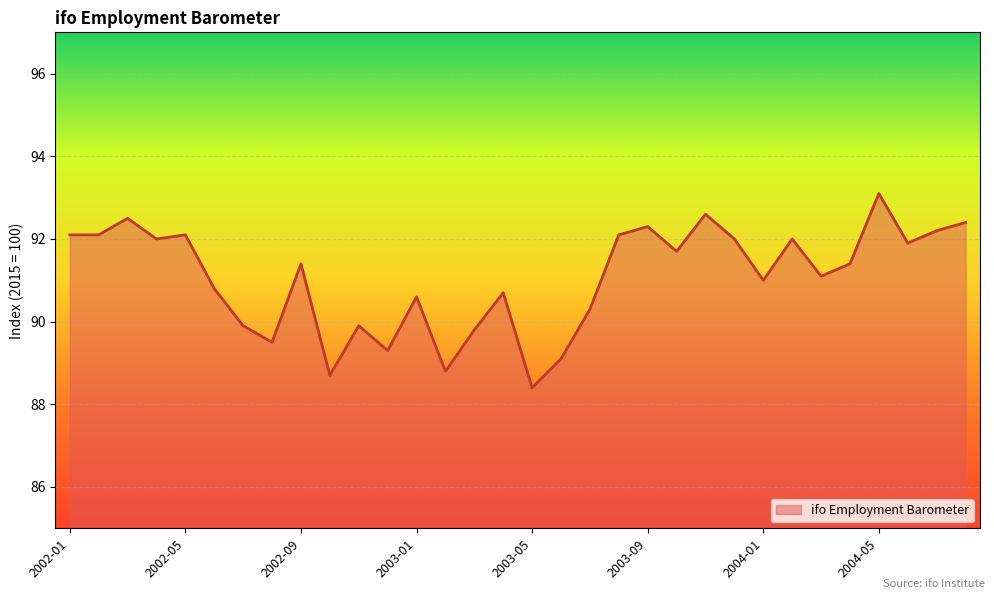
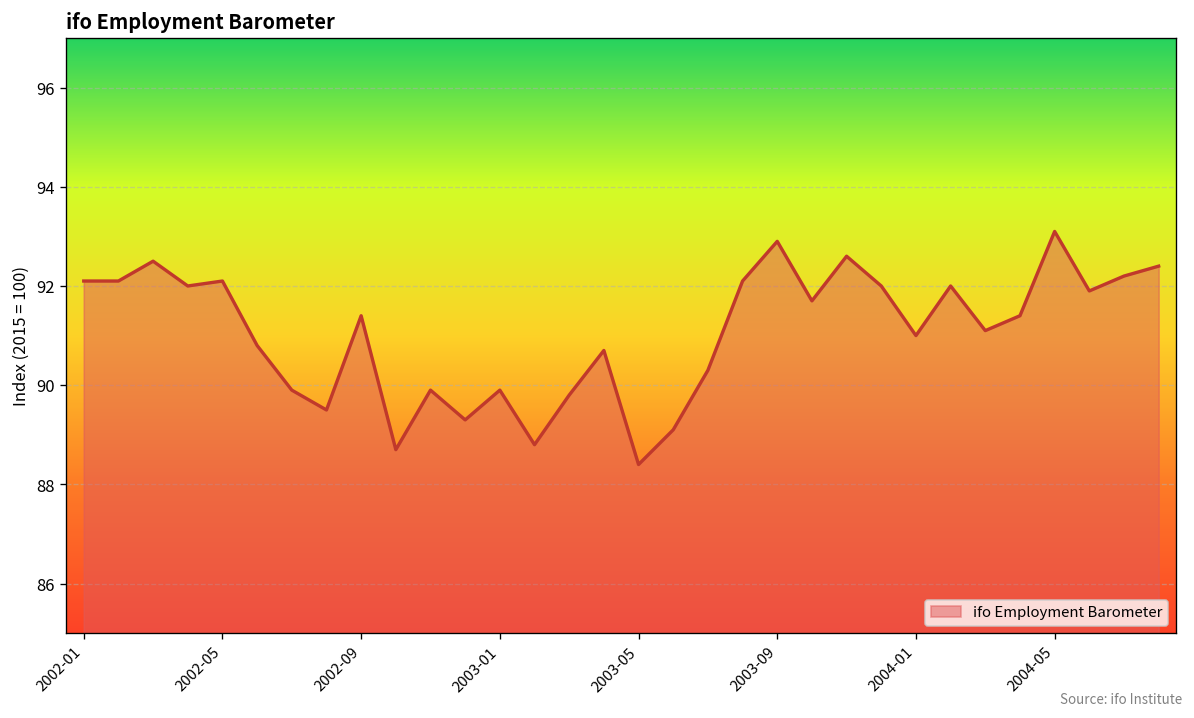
  {
    "2002-01": 92.1,
    "2002-05": 92.1,
    "2002-09": 91.4,
-   "2003-01": 90.6,
+   "2003-01": 89.9,
    "2003-05": 88.4,
-   "2003-09": 92.3,
+   "2003-09": 92.9,
    "2004-01": 91.0,
    "2004-05": 93.1
  }
